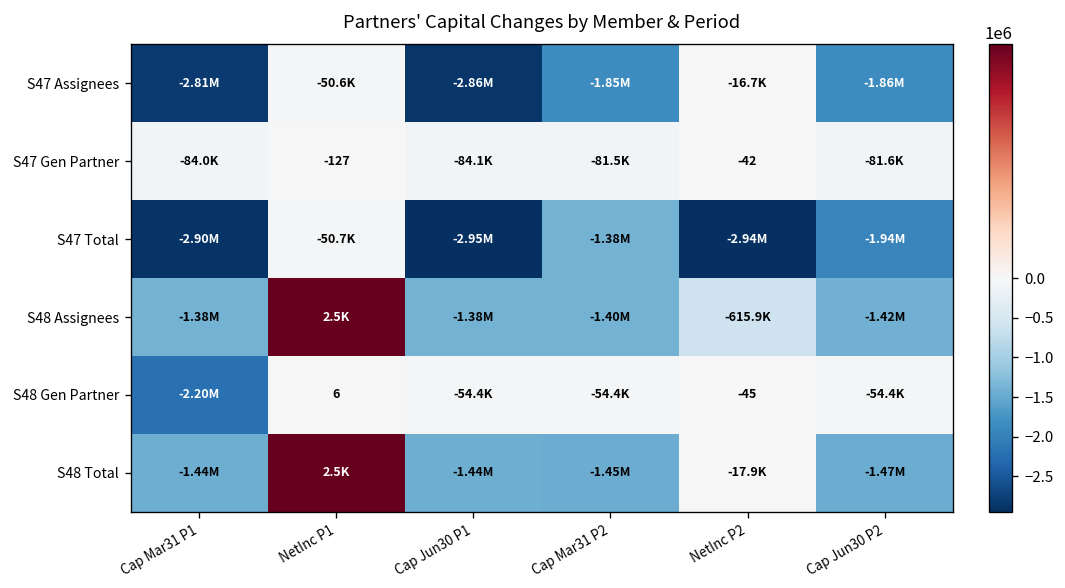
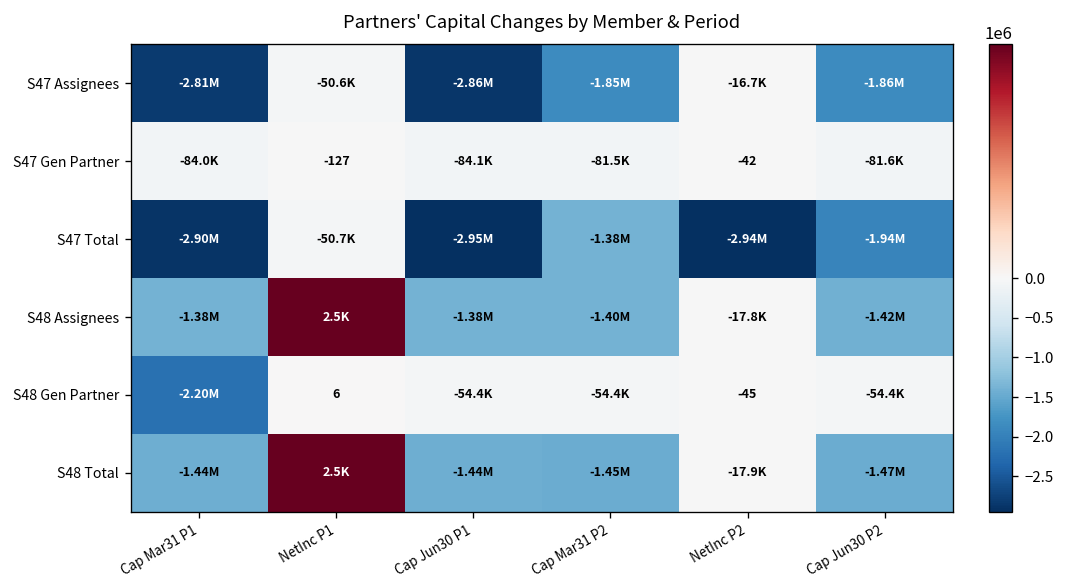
  {
    "S47 Assignees": {
      "Cap Mar31 P1": "-2.81M",
      "NetInc P1": "-50.6K",
      "Cap Jun30 P1": "-2.86M",
      "Cap Mar31 P2": "-1.85M",
      "NetInc P2": "-16.7K",
      "Cap Jun30 P2": "-1.86M"
    },
    "S47 Gen Partner": {
      "Cap Mar31 P1": "-84.0K",
      "NetInc P1": "-127",
      "Cap Jun30 P1": "-84.1K",
      "Cap Mar31 P2": "-81.5K",
      "NetInc P2": "-42",
      "Cap Jun30 P2": "-81.6K"
    },
    "S47 Total": {
      "Cap Mar31 P1": "-2.90M",
      "NetInc P1": "-50.7K",
      "Cap Jun30 P1": "-2.95M",
      "Cap Mar31 P2": "-1.38M",
      "NetInc P2": "-2.94M",
      "Cap Jun30 P2": "-1.94M"
    },
    "S48 Assignees": {
      "Cap Mar31 P1": "-1.38M",
      "NetInc P1": "2.5K",
      "Cap Jun30 P1": "-1.38M",
      "Cap Mar31 P2": "-1.40M",
-     "NetInc P2": "-615.9K",
+     "NetInc P2": "-17.8K",
      "Cap Jun30 P2": "-1.42M"
    },
    "S48 Gen Partner": {
      "Cap Mar31 P1": "-2.20M",
      "NetInc P1": "6",
      "Cap Jun30 P1": "-54.4K",
      "Cap Mar31 P2": "-54.4K",
      "NetInc P2": "-45",
      "Cap Jun30 P2": "-54.4K"
    },
    "S48 Total": {
      "Cap Mar31 P1": "-1.44M",
      "NetInc P1": "2.5K",
      "Cap Jun30 P1": "-1.44M",
      "Cap Mar31 P2": "-1.45M",
      "NetInc P2": "-17.9K",
      "Cap Jun30 P2": "-1.47M"
    }
  }
